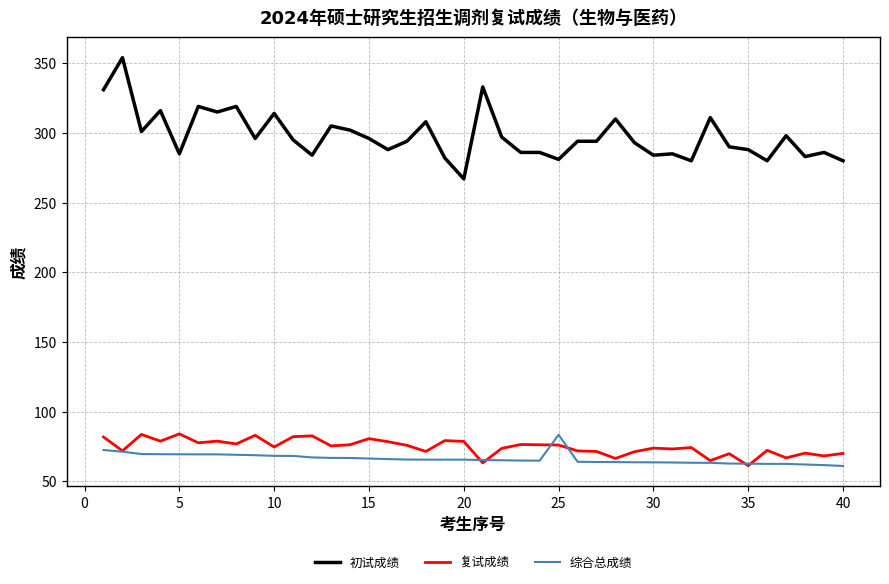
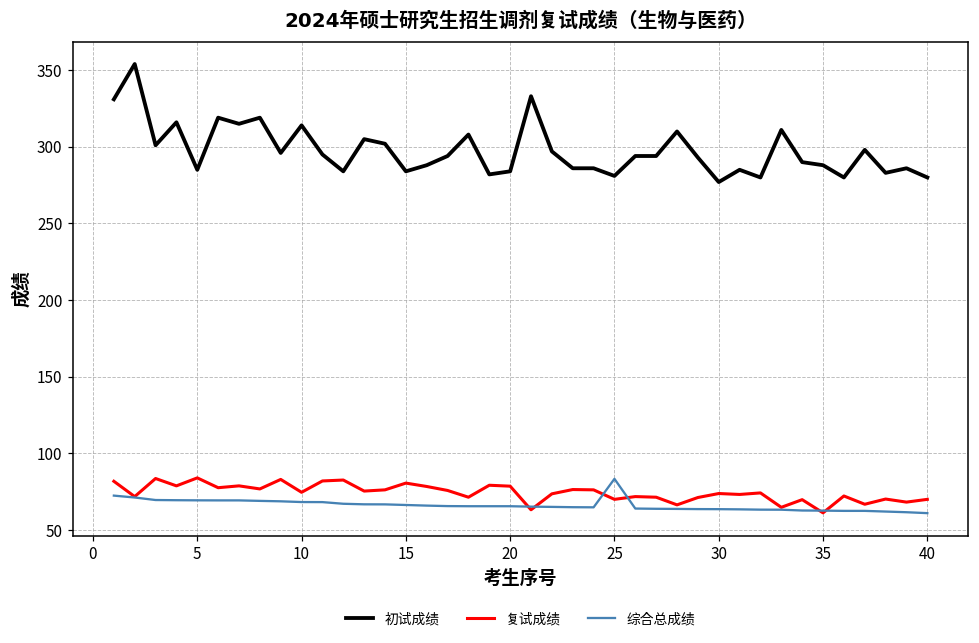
  {
    "初试成绩": {
      "5": 285,
      "10": 314,
-     "15": 296,
-     "20": 267,
+     "15": 284,
+     "20": 284,
      "25": 281,
-     "30": 284,
+     "30": 277,
      "35": 288,
      "40": 280
    },
    "复试成绩": {
      "5": 84,
      "10": 75,
      "15": 81,
      "20": 79,
-     "25": 76,
+     "25": 70,
      "30": 74,
      "40": 70
    },
    "综合总成绩": {
      "5": 69,
      "10": 68,
      "15": 66,
      "20": 66,
      "25": 83,
      "30": 64,
      "40": 61
    }
  }
